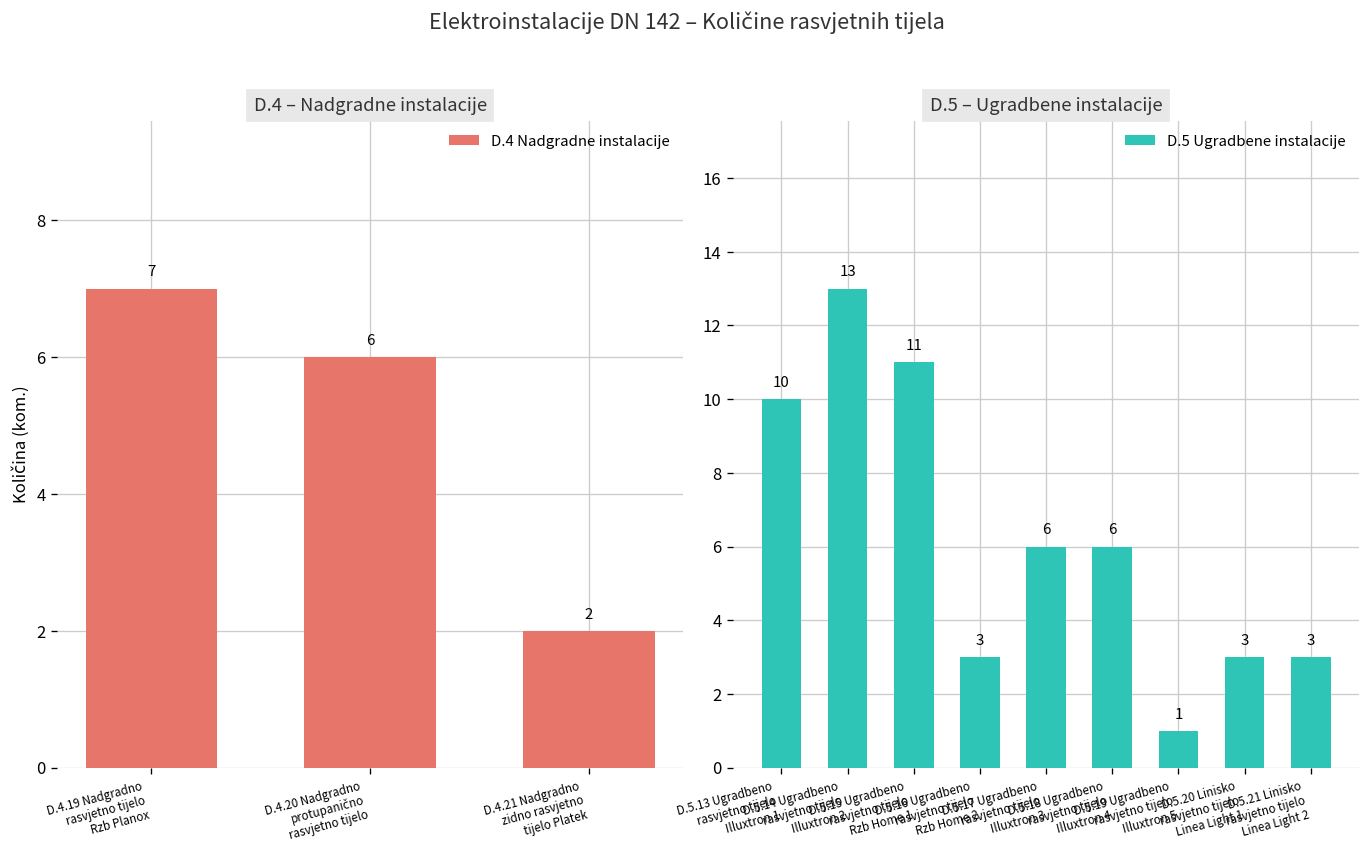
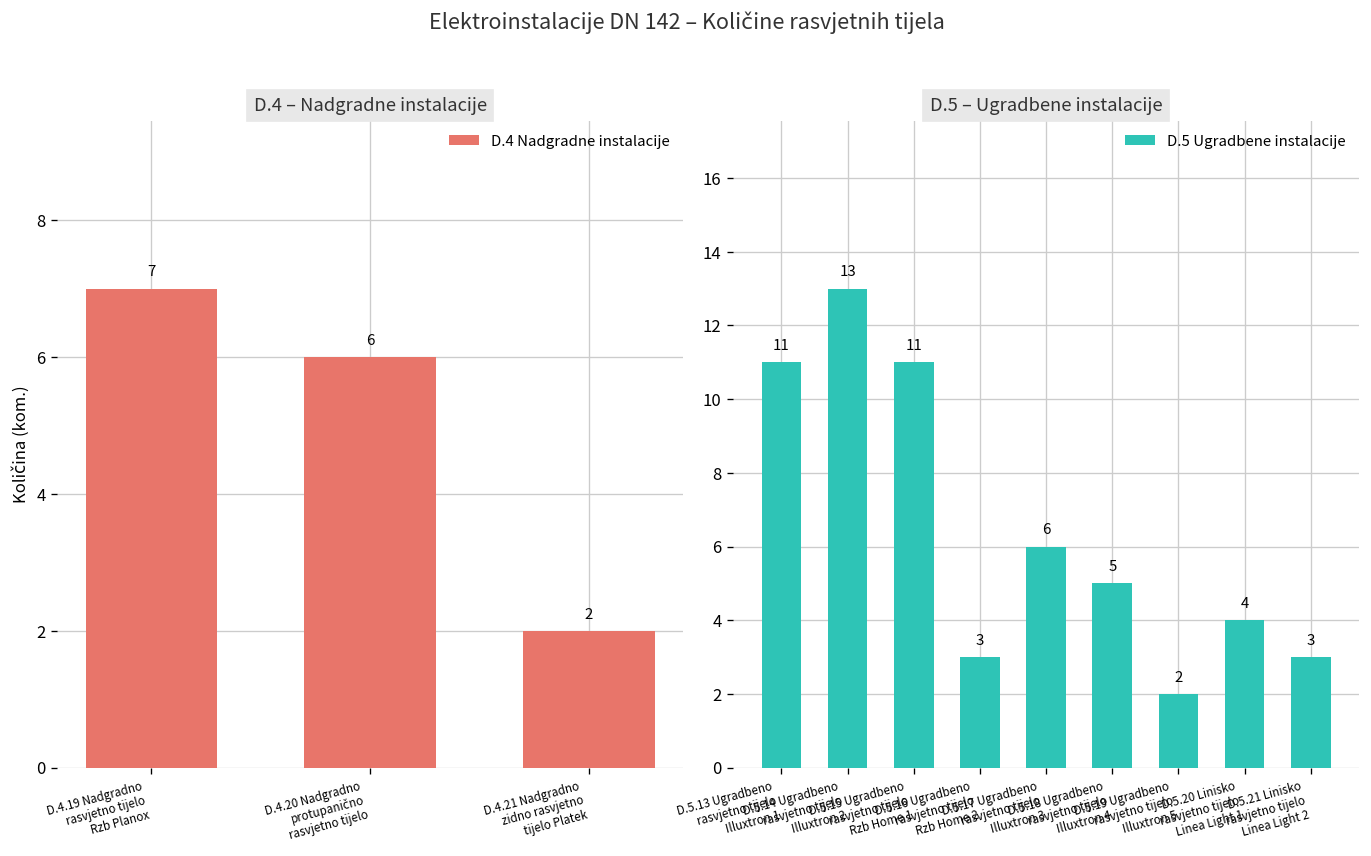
  {
    "D.4 – Nadgradne instalacije": {
      "D.4.19 Nadgradno rasvjetno tijelo Rzb Planox": 7,
      "D.4.20 Nadgradno protupanično rasvjetno tijelo": 6,
      "D.4.21 Nadgradno zidno rasvjetno tijelo Platek": 2
    },
    "D.5 – Ugradbene instalacije": {
-     "D.5.13 Ugradbeno rasvjetno tijelo Illuxtron 1": 10,
+     "D.5.13 Ugradbeno rasvjetno tijelo Illuxtron 1": 11,
      "D.5.14 Ugradbeno rasvjetno tijelo Illuxtron 2": 13,
      "D.5.15 Ugradbeno rasvjetno tijelo Rzb Home 1": 11,
      "D.5.16 Ugradbeno rasvjetno tijelo Rzb Home 2": 3,
      "D.5.17 Ugradbeno rasvjetno tijelo Illuxtron 3": 6,
-     "D.5.18 Ugradbeno rasvjetno tijelo Illuxtron 4": 6,
-     "D.5.19 Ugradbeno rasvjetno tijelo Illuxtron 5": 1,
-     "D.5.20 Linisko rasvjetno tijelo Linea Light 1": 3,
+     "D.5.18 Ugradbeno rasvjetno tijelo Illuxtron 4": 5,
+     "D.5.19 Ugradbeno rasvjetno tijelo Illuxtron 5": 2,
+     "D.5.20 Linisko rasvjetno tijelo Linea Light 1": 4,
      "D.5.21 Linisko rasvjetno tijelo Linea Light 2": 3
    }
  }
